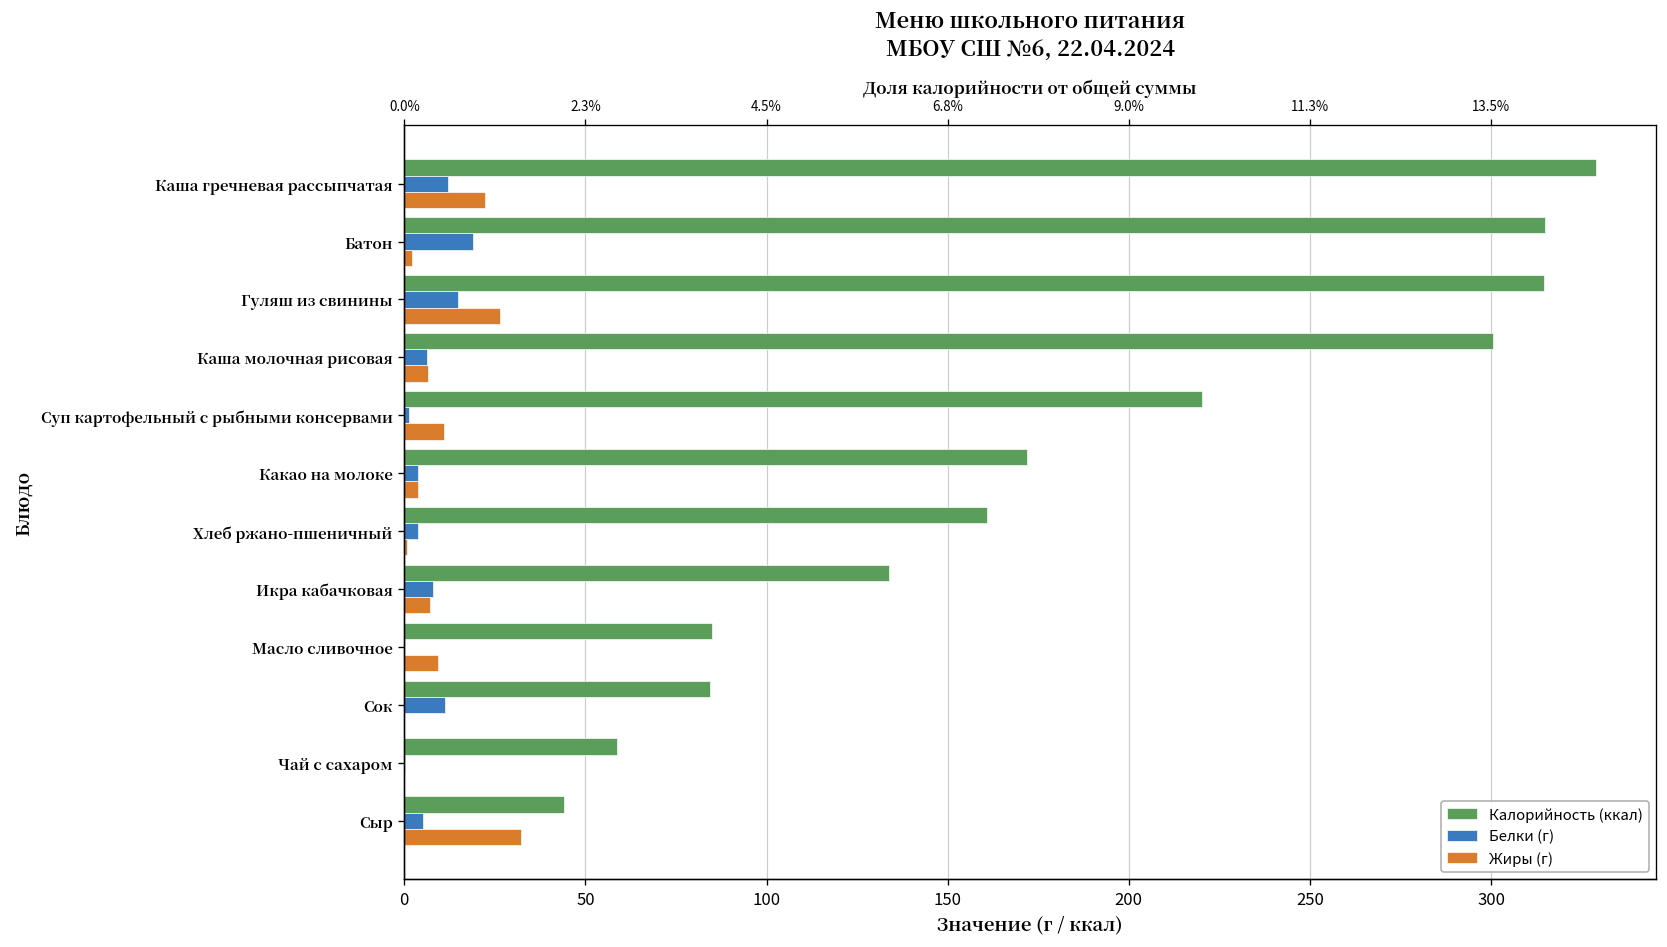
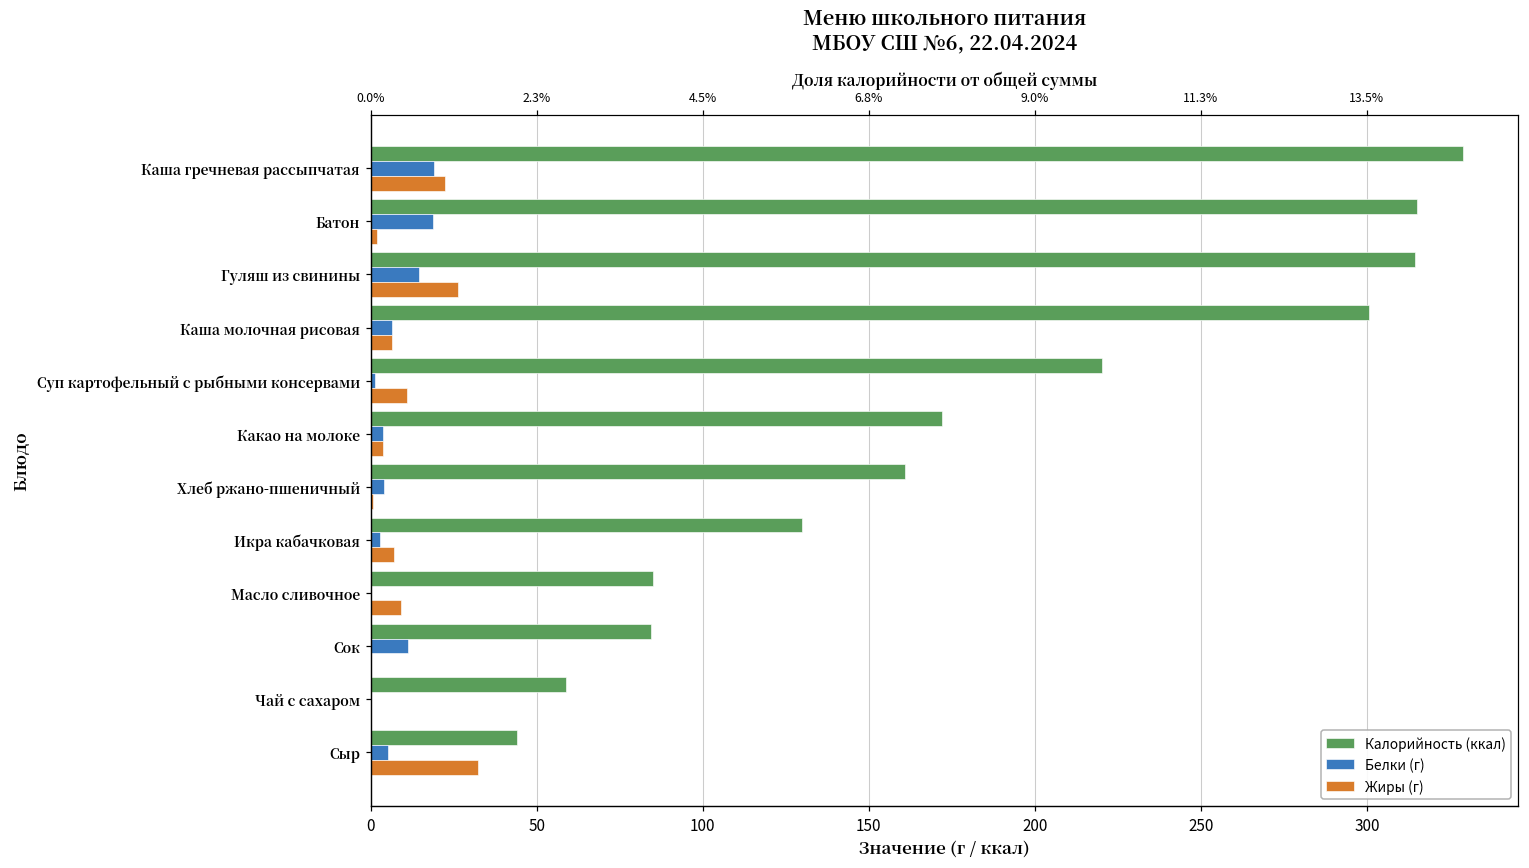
  {
    "Калорийность (ккал)": {
      "Каша гречневая рассыпчатая": 329,
      "Батон": 315,
      "Гуляш из свинины": 315,
      "Каша молочная рисовая": 301,
      "Суп картофельный с рыбными консервами": 220,
      "Какао на молоке": 172,
      "Хлеб ржано-пшеничный": 161,
-     "Икра кабачковая": 134,
+     "Икра кабачковая": 130,
      "Масло сливочное": 85,
      "Сок": 84,
      "Чай с сахаром": 59,
      "Сыр": 44
    },
    "Белки (г)": {
-     "Каша гречневая рассыпчатая": 12,
+     "Каша гречневая рассыпчатая": 19,
      "Батон": 19,
      "Гуляш из свинины": 15,
      "Каша молочная рисовая": 6,
      "Суп картофельный с рыбными консервами": 1,
      "Какао на молоке": 4,
      "Хлеб ржано-пшеничный": 4,
-     "Икра кабачковая": 8,
+     "Икра кабачковая": 3,
      "Сок": 11,
      "Сыр": 5
    },
    "Жиры (г)": {
      "Каша гречневая рассыпчатая": 22,
      "Батон": 2,
      "Гуляш из свинины": 26,
      "Каша молочная рисовая": 6,
      "Суп картофельный с рыбными консервами": 11,
      "Какао на молоке": 4,
      "Икра кабачковая": 7,
      "Масло сливочное": 9,
      "Сок": 0,
      "Чай с сахаром": 0,
      "Сыр": 32
    }
  }
